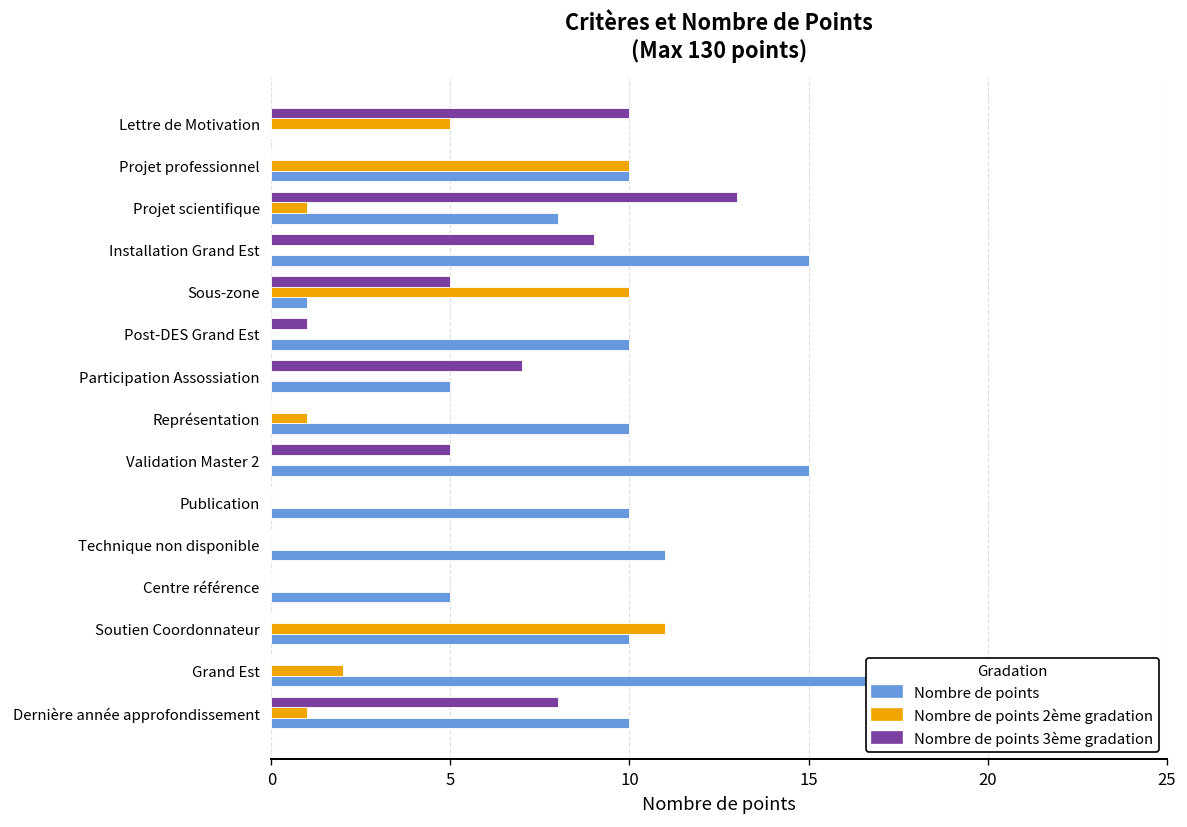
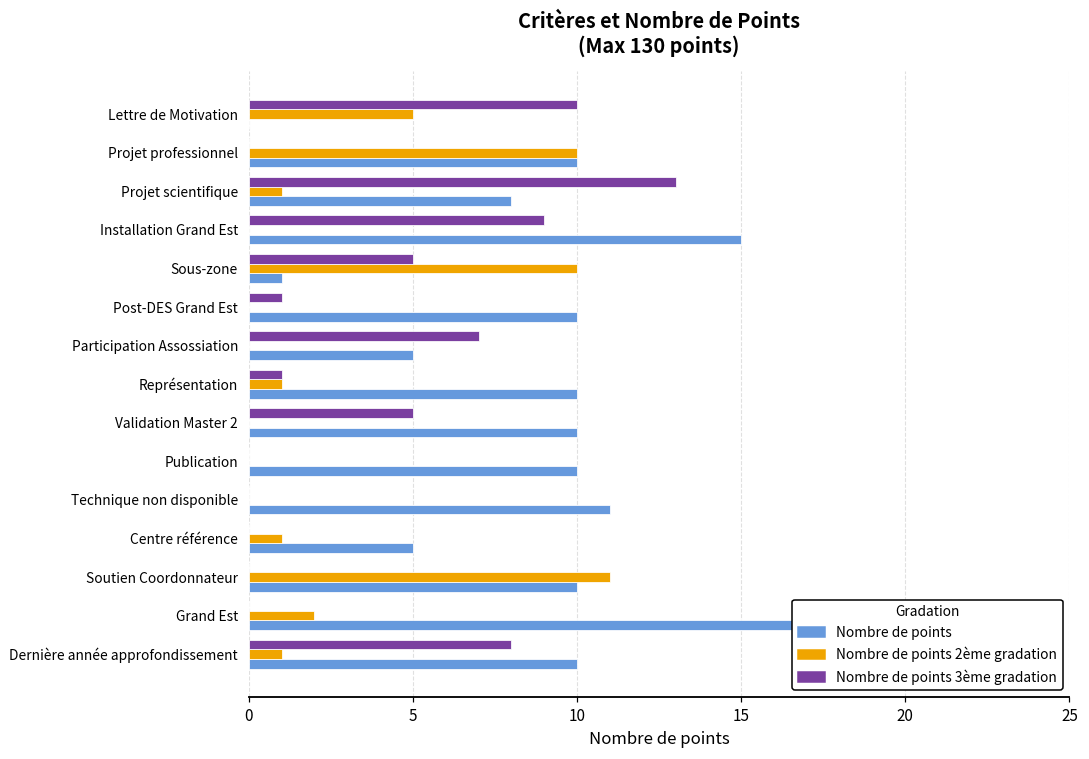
  {
    "Nombre de points": {
      "Lettre de Motivation": 0,
      "Projet professionnel": 10,
      "Projet scientifique": 8,
      "Installation Grand Est": 15,
      "Sous-zone": 1,
      "Post-DES Grand Est": 10,
      "Participation Assossiation": 5,
      "Représentation": 10,
-     "Validation Master 2": 15,
+     "Validation Master 2": 10,
      "Publication": 10,
      "Technique non disponible": 11,
      "Centre référence": 5,
      "Soutien Coordonnateur": 10,
      "Dernière année approfondissement": 10
    },
    "Nombre de points 2ème gradation": {
      "Lettre de Motivation": 5,
      "Projet professionnel": 10,
      "Projet scientifique": 1,
      "Installation Grand Est": 0,
      "Sous-zone": 10,
      "Post-DES Grand Est": 0,
      "Participation Assossiation": 0,
      "Représentation": 1,
      "Validation Master 2": 0,
      "Publication": 0,
      "Technique non disponible": 0,
-     "Centre référence": 0,
+     "Centre référence": 1,
      "Soutien Coordonnateur": 11,
      "Grand Est": 2,
      "Dernière année approfondissement": 1
    },
    "Nombre de points 3ème gradation": {
      "Lettre de Motivation": 10,
      "Projet professionnel": 0,
      "Projet scientifique": 13,
      "Installation Grand Est": 9,
      "Sous-zone": 5,
      "Post-DES Grand Est": 1,
      "Participation Assossiation": 7,
-     "Représentation": 0,
+     "Représentation": 1,
      "Validation Master 2": 5,
      "Publication": 0,
      "Technique non disponible": 0,
      "Centre référence": 0,
      "Soutien Coordonnateur": 0,
      "Grand Est": 0,
      "Dernière année approfondissement": 8
    }
  }
